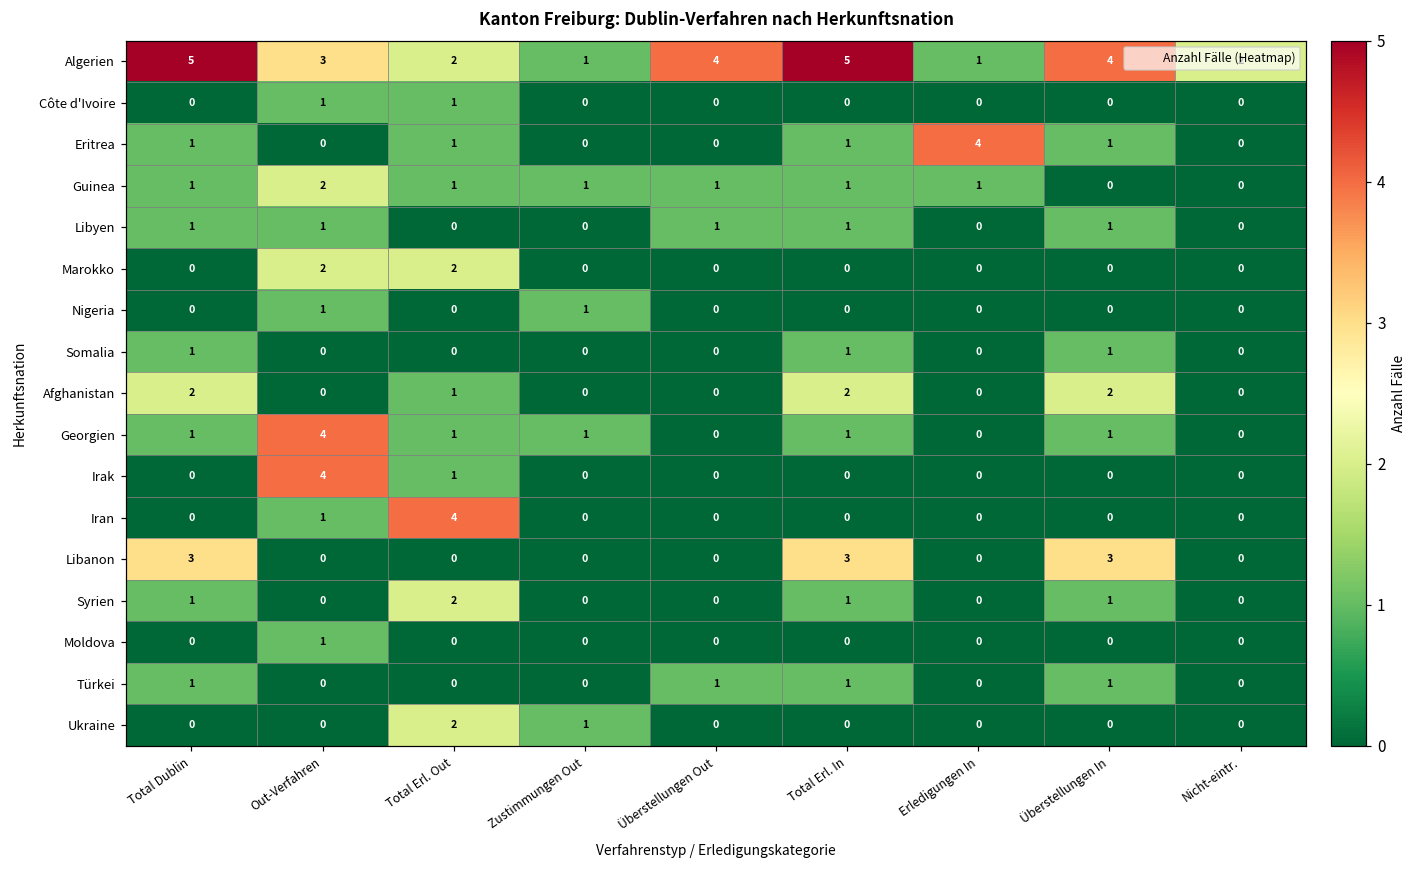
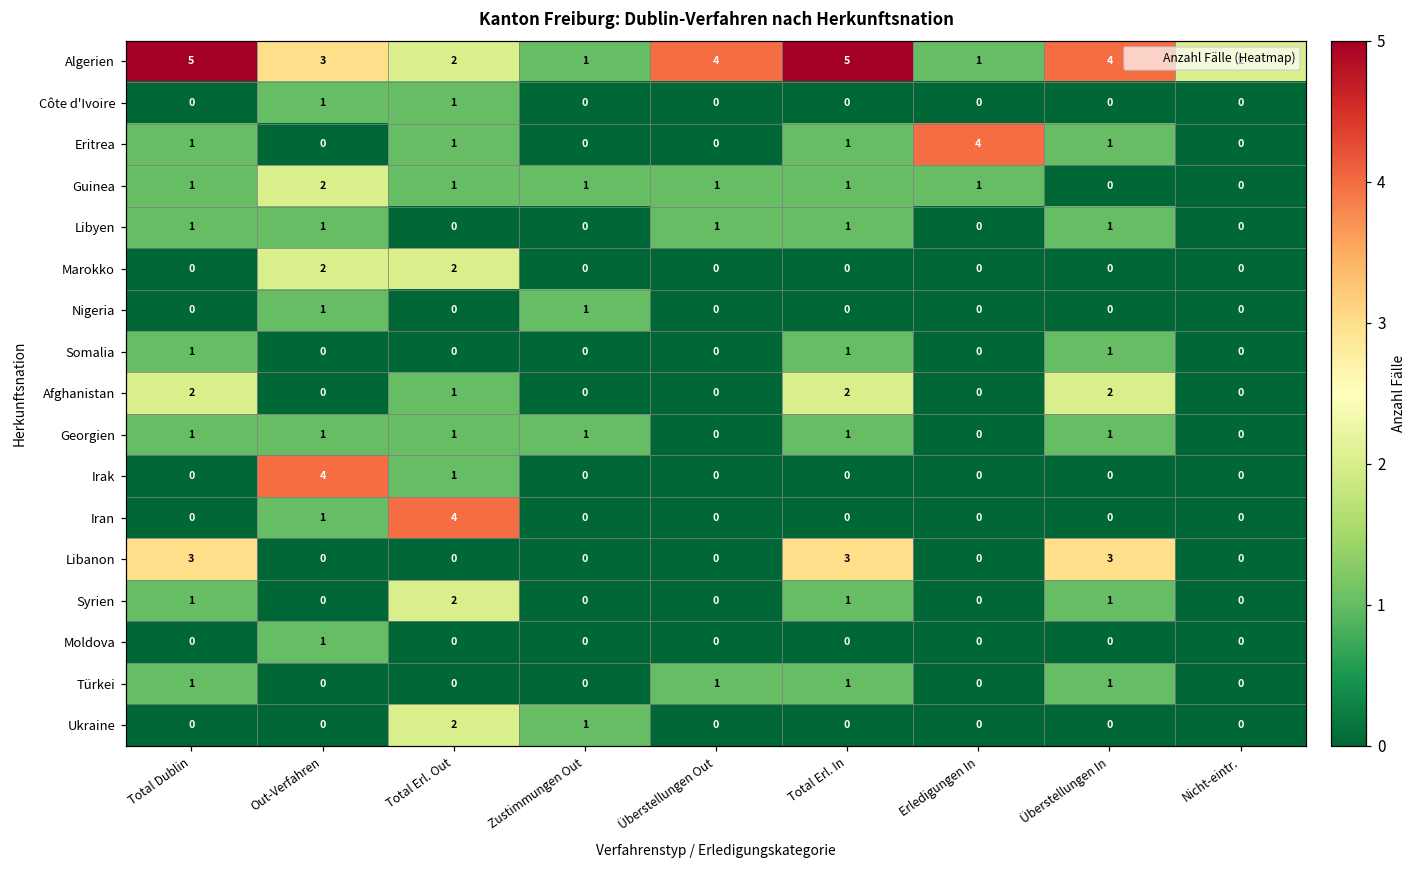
  {
    "Algerien": {
      "Total Dublin": 5,
      "Out-Verfahren": 3,
      "Total Erl. Out": 2,
      "Zustimmungen Out": 1,
      "Überstellungen Out": 4,
      "Total Erl. In": 5,
      "Erledigungen In": 1,
      "Überstellungen In": 4
    },
    "Côte d'Ivoire": {
      "Total Dublin": 0,
      "Out-Verfahren": 1,
      "Total Erl. Out": 1,
      "Zustimmungen Out": 0,
      "Überstellungen Out": 0,
      "Total Erl. In": 0,
      "Erledigungen In": 0,
      "Überstellungen In": 0,
      "Nicht-eintr.": 0
    },
    "Eritrea": {
      "Total Dublin": 1,
      "Out-Verfahren": 0,
      "Total Erl. Out": 1,
      "Zustimmungen Out": 0,
      "Überstellungen Out": 0,
      "Total Erl. In": 1,
      "Erledigungen In": 4,
      "Überstellungen In": 1,
      "Nicht-eintr.": 0
    },
    "Guinea": {
      "Total Dublin": 1,
      "Out-Verfahren": 2,
      "Total Erl. Out": 1,
      "Zustimmungen Out": 1,
      "Überstellungen Out": 1,
      "Total Erl. In": 1,
      "Erledigungen In": 1,
      "Überstellungen In": 0,
      "Nicht-eintr.": 0
    },
    "Libyen": {
      "Total Dublin": 1,
      "Out-Verfahren": 1,
      "Total Erl. Out": 0,
      "Zustimmungen Out": 0,
      "Überstellungen Out": 1,
      "Total Erl. In": 1,
      "Erledigungen In": 0,
      "Überstellungen In": 1,
      "Nicht-eintr.": 0
    },
    "Marokko": {
      "Total Dublin": 0,
      "Out-Verfahren": 2,
      "Total Erl. Out": 2,
      "Zustimmungen Out": 0,
      "Überstellungen Out": 0,
      "Total Erl. In": 0,
      "Erledigungen In": 0,
      "Überstellungen In": 0,
      "Nicht-eintr.": 0
    },
    "Nigeria": {
      "Total Dublin": 0,
      "Out-Verfahren": 1,
      "Total Erl. Out": 0,
      "Zustimmungen Out": 1,
      "Überstellungen Out": 0,
      "Total Erl. In": 0,
      "Erledigungen In": 0,
      "Überstellungen In": 0,
      "Nicht-eintr.": 0
    },
    "Somalia": {
      "Total Dublin": 1,
      "Out-Verfahren": 0,
      "Total Erl. Out": 0,
      "Zustimmungen Out": 0,
      "Überstellungen Out": 0,
      "Total Erl. In": 1,
      "Erledigungen In": 0,
      "Überstellungen In": 1,
      "Nicht-eintr.": 0
    },
    "Afghanistan": {
      "Total Dublin": 2,
      "Out-Verfahren": 0,
      "Total Erl. Out": 1,
      "Zustimmungen Out": 0,
      "Überstellungen Out": 0,
      "Total Erl. In": 2,
      "Erledigungen In": 0,
      "Überstellungen In": 2,
      "Nicht-eintr.": 0
    },
    "Georgien": {
      "Total Dublin": 1,
-     "Out-Verfahren": 4,
+     "Out-Verfahren": 1,
      "Total Erl. Out": 1,
      "Zustimmungen Out": 1,
      "Überstellungen Out": 0,
      "Total Erl. In": 1,
      "Erledigungen In": 0,
      "Überstellungen In": 1,
      "Nicht-eintr.": 0
    },
    "Irak": {
      "Total Dublin": 0,
      "Out-Verfahren": 4,
      "Total Erl. Out": 1,
      "Zustimmungen Out": 0,
      "Überstellungen Out": 0,
      "Total Erl. In": 0,
      "Erledigungen In": 0,
      "Überstellungen In": 0,
      "Nicht-eintr.": 0
    },
    "Iran": {
      "Total Dublin": 0,
      "Out-Verfahren": 1,
      "Total Erl. Out": 4,
      "Zustimmungen Out": 0,
      "Überstellungen Out": 0,
      "Total Erl. In": 0,
      "Erledigungen In": 0,
      "Überstellungen In": 0,
      "Nicht-eintr.": 0
    },
    "Libanon": {
      "Total Dublin": 3,
      "Out-Verfahren": 0,
      "Total Erl. Out": 0,
      "Zustimmungen Out": 0,
      "Überstellungen Out": 0,
      "Total Erl. In": 3,
      "Erledigungen In": 0,
      "Überstellungen In": 3,
      "Nicht-eintr.": 0
    },
    "Syrien": {
      "Total Dublin": 1,
      "Out-Verfahren": 0,
      "Total Erl. Out": 2,
      "Zustimmungen Out": 0,
      "Überstellungen Out": 0,
      "Total Erl. In": 1,
      "Erledigungen In": 0,
      "Überstellungen In": 1,
      "Nicht-eintr.": 0
    },
    "Moldova": {
      "Total Dublin": 0,
      "Out-Verfahren": 1,
      "Total Erl. Out": 0,
      "Zustimmungen Out": 0,
      "Überstellungen Out": 0,
      "Total Erl. In": 0,
      "Erledigungen In": 0,
      "Überstellungen In": 0,
      "Nicht-eintr.": 0
    },
    "Türkei": {
      "Total Dublin": 1,
      "Out-Verfahren": 0,
      "Total Erl. Out": 0,
      "Zustimmungen Out": 0,
      "Überstellungen Out": 1,
      "Total Erl. In": 1,
      "Erledigungen In": 0,
      "Überstellungen In": 1,
      "Nicht-eintr.": 0
    },
    "Ukraine": {
      "Total Dublin": 0,
      "Out-Verfahren": 0,
      "Total Erl. Out": 2,
      "Zustimmungen Out": 1,
      "Überstellungen Out": 0,
      "Total Erl. In": 0,
      "Erledigungen In": 0,
      "Überstellungen In": 0,
      "Nicht-eintr.": 0
    }
  }
